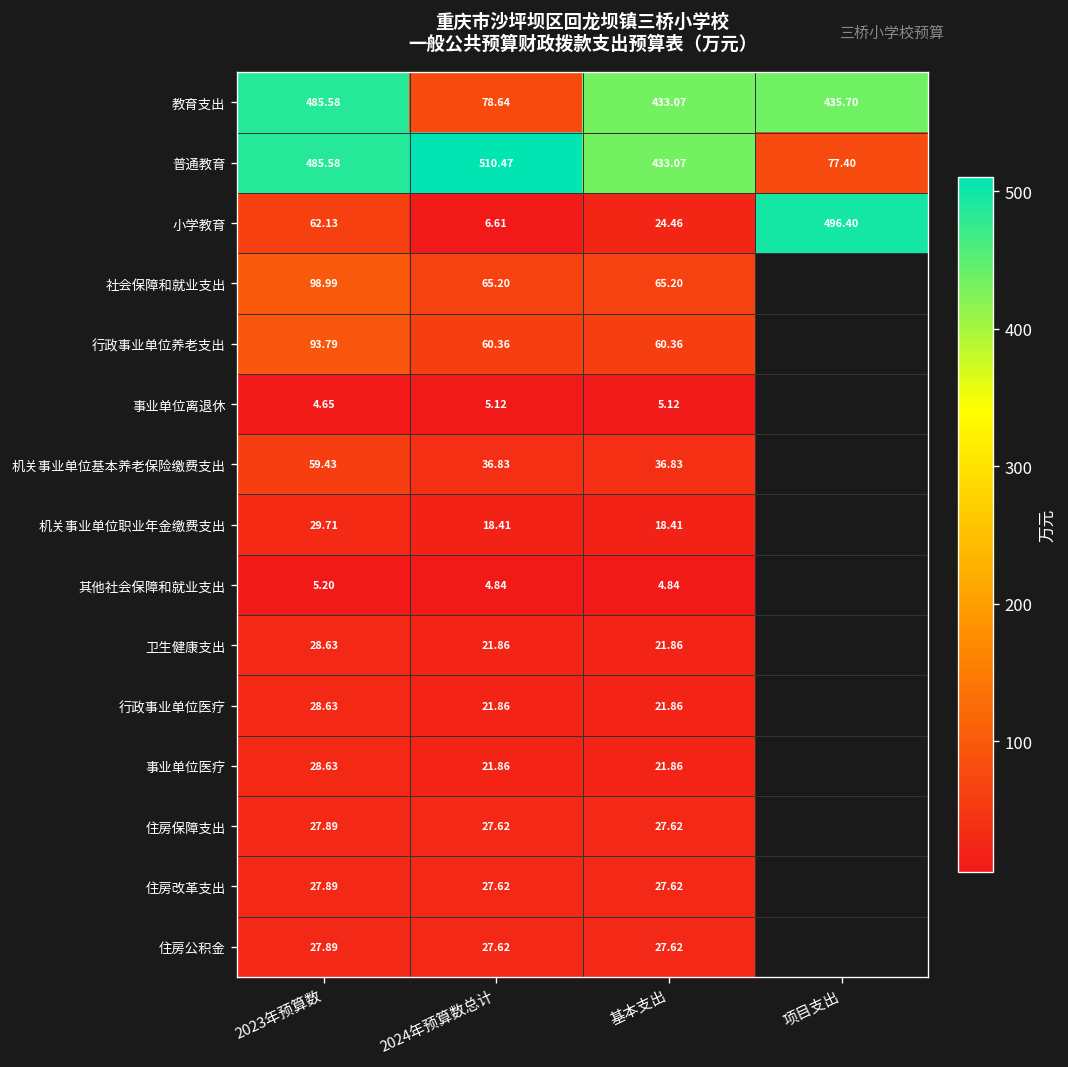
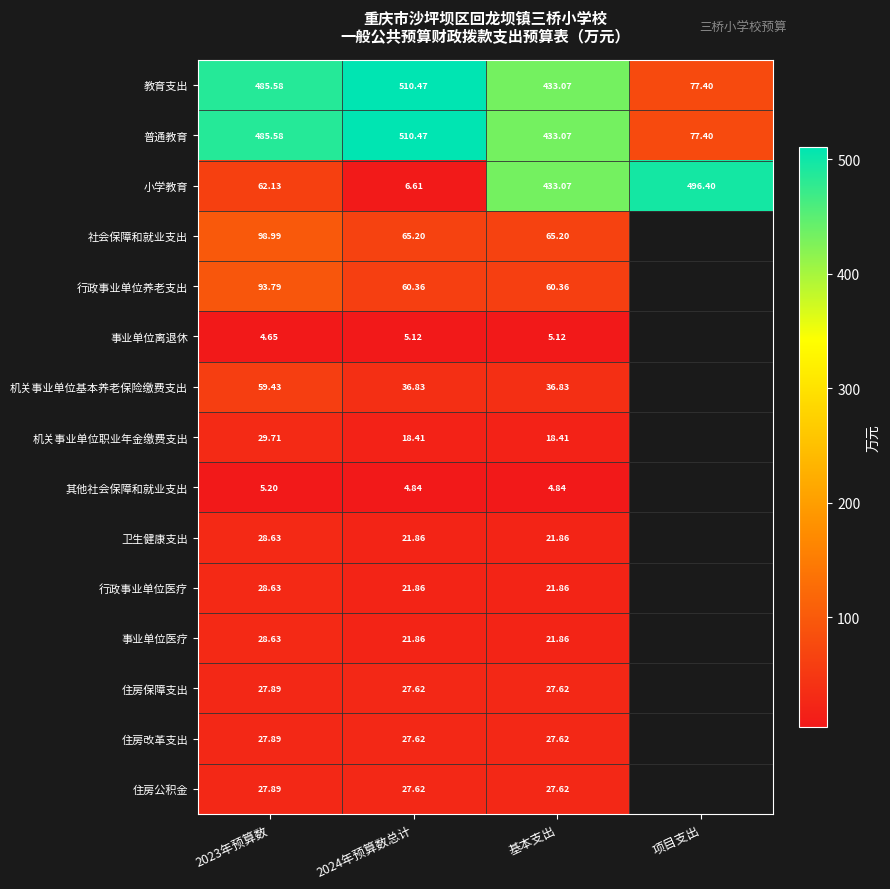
  {
    "教育支出": {
      "2023年预算数": 485.58,
-     "2024年预算数总计": 78.64,
+     "2024年预算数总计": 510.47,
      "基本支出": 433.07,
-     "项目支出": 435.70
+     "项目支出": 77.40
    },
    "普通教育": {
      "2023年预算数": 485.58,
      "2024年预算数总计": 510.47,
      "基本支出": 433.07,
      "项目支出": 77.40
    },
    "小学教育": {
      "2023年预算数": 62.13,
      "2024年预算数总计": 6.61,
-     "基本支出": 24.46,
+     "基本支出": 433.07,
      "项目支出": 496.40
    },
    "社会保障和就业支出": {
      "2023年预算数": 98.99,
      "2024年预算数总计": 65.20,
      "基本支出": 65.20
    },
    "行政事业单位养老支出": {
      "2023年预算数": 93.79,
      "2024年预算数总计": 60.36,
      "基本支出": 60.36
    },
    "事业单位离退休": {
      "2023年预算数": 4.65,
      "2024年预算数总计": 5.12,
      "基本支出": 5.12
    },
    "机关事业单位基本养老保险缴费支出": {
      "2023年预算数": 59.43,
      "2024年预算数总计": 36.83,
      "基本支出": 36.83
    },
    "机关事业单位职业年金缴费支出": {
      "2023年预算数": 29.71,
      "2024年预算数总计": 18.41,
      "基本支出": 18.41
    },
    "其他社会保障和就业支出": {
      "2023年预算数": 5.20,
      "2024年预算数总计": 4.84,
      "基本支出": 4.84
    },
    "卫生健康支出": {
      "2023年预算数": 28.63,
      "2024年预算数总计": 21.86,
      "基本支出": 21.86
    },
    "行政事业单位医疗": {
      "2023年预算数": 28.63,
      "2024年预算数总计": 21.86,
      "基本支出": 21.86
    },
    "事业单位医疗": {
      "2023年预算数": 28.63,
      "2024年预算数总计": 21.86,
      "基本支出": 21.86
    },
    "住房保障支出": {
      "2023年预算数": 27.89,
      "2024年预算数总计": 27.62,
      "基本支出": 27.62
    },
    "住房改革支出": {
      "2023年预算数": 27.89,
      "2024年预算数总计": 27.62,
      "基本支出": 27.62
    },
    "住房公积金": {
      "2023年预算数": 27.89,
      "2024年预算数总计": 27.62,
      "基本支出": 27.62
    }
  }
